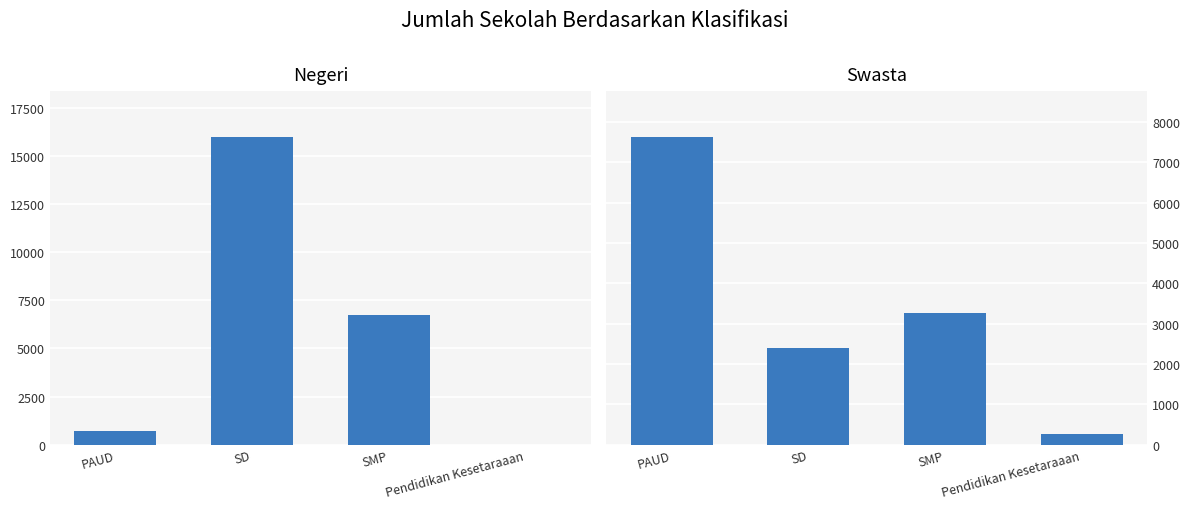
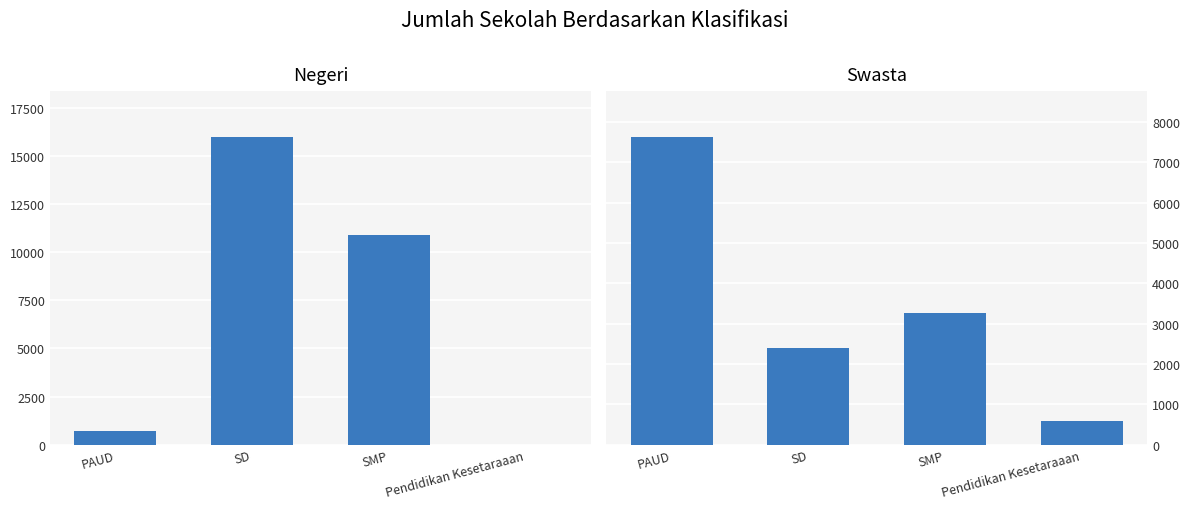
  {
    "Negeri": {
      "PAUD": 700,
      "SD": 16000,
-     "SMP": 6700,
+     "SMP": 10900,
      "Pendidikan Kesetaraaan": 0
    },
    "Swasta": {
      "PAUD": 7600,
      "SD": 2400,
      "SMP": 3300,
-     "Pendidikan Kesetaraaan": 300
+     "Pendidikan Kesetaraaan": 600
    }
  }
